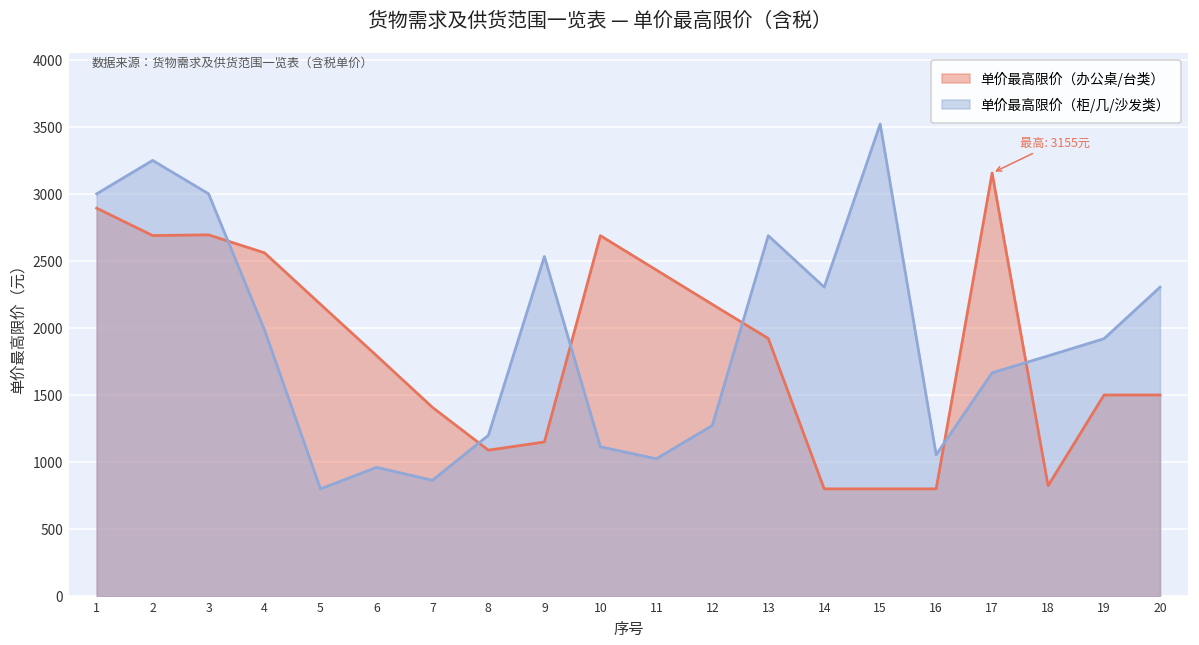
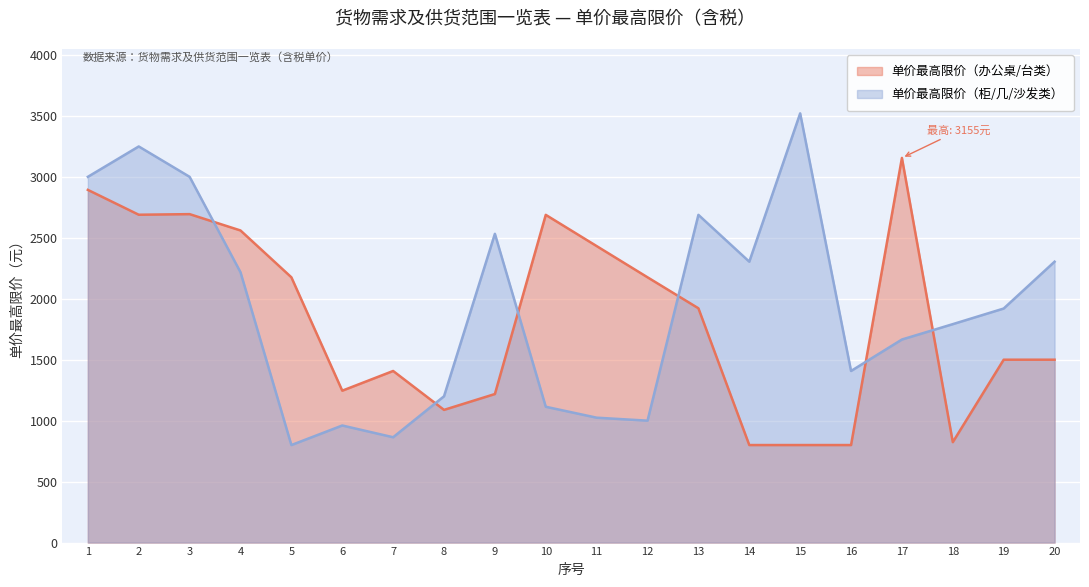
  {
    "单价最高限价（办公桌/台类）": {
      "1": 2890,
      "2": 2690,
      "3": 2690,
      "4": 2560,
      "5": 2180,
-     "6": 1790,
+     "6": 1250,
      "7": 1410,
      "8": 1090,
-     "9": 1150,
+     "9": 1220,
      "10": 2690,
      "11": 2430,
      "12": 2180,
      "13": 1920,
      "14": 800,
      "15": 800,
      "16": 800,
      "18": 820,
      "19": 1500,
      "20": 1500
    },
    "单价最高限价（柜/几/沙发类）": {
      "1": 3000,
      "2": 3250,
      "3": 3000,
-     "4": 1980,
+     "4": 2220,
      "5": 800,
      "6": 960,
      "7": 860,
      "8": 1200,
      "9": 2530,
      "10": 1110,
      "11": 1020,
-     "12": 1270,
+     "12": 1000,
      "13": 2690,
      "14": 2300,
      "15": 3520,
-     "16": 1050,
+     "16": 1410,
      "17": 1670,
      "18": 1790,
      "19": 1920,
      "20": 2300
    }
  }
